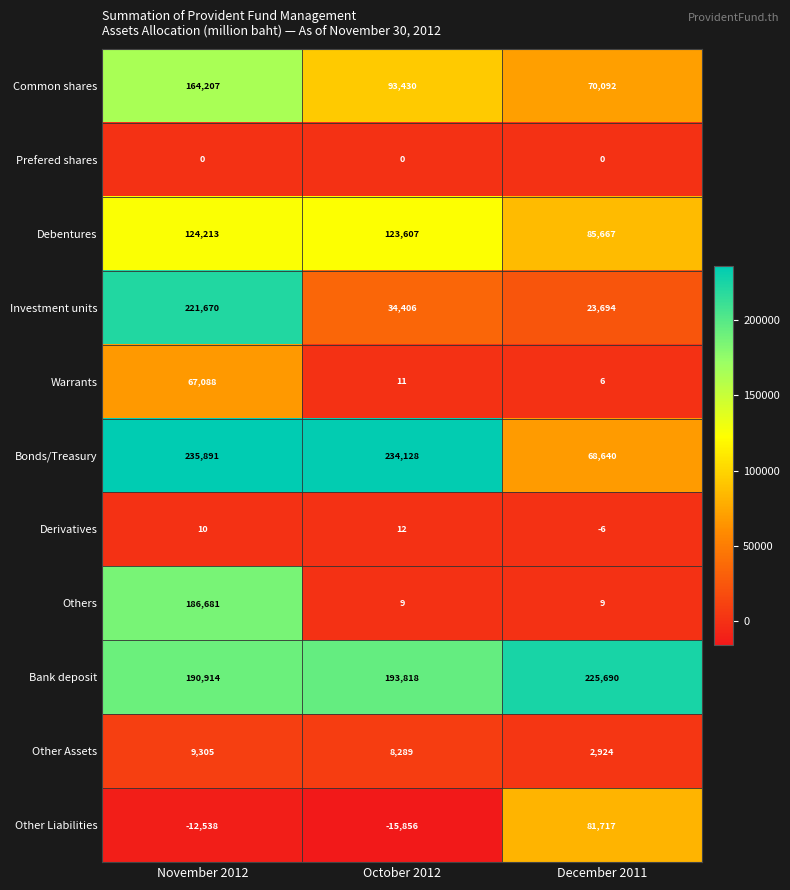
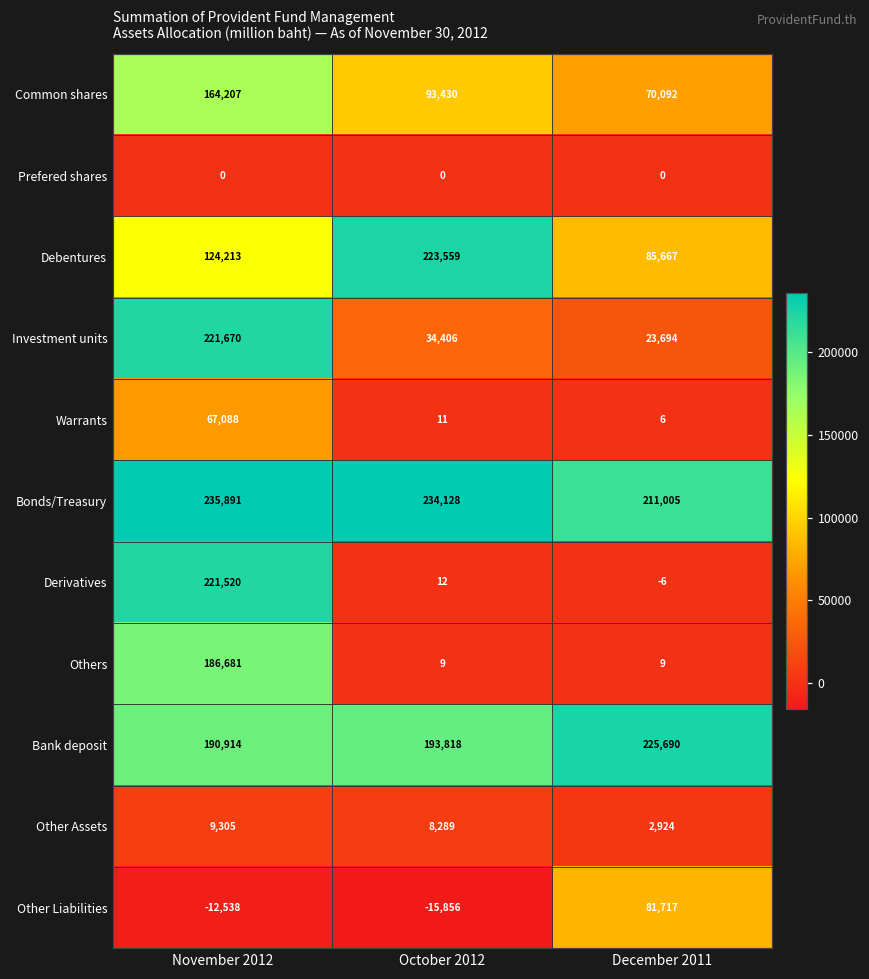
  {
    "Common shares": {
      "November 2012": "164,207",
      "October 2012": "93,430",
      "December 2011": "70,092"
    },
    "Prefered shares": {
      "November 2012": "0",
      "October 2012": "0",
      "December 2011": "0"
    },
    "Debentures": {
      "November 2012": "124,213",
-     "October 2012": "123,607",
+     "October 2012": "223,559",
      "December 2011": "85,667"
    },
    "Investment units": {
      "November 2012": "221,670",
      "October 2012": "34,406",
      "December 2011": "23,694"
    },
    "Warrants": {
      "November 2012": "67,088",
      "October 2012": "11",
      "December 2011": "6"
    },
    "Bonds/Treasury": {
      "November 2012": "235,891",
      "October 2012": "234,128",
-     "December 2011": "68,640"
+     "December 2011": "211,005"
    },
    "Derivatives": {
-     "November 2012": "10",
+     "November 2012": "221,520",
      "October 2012": "12",
      "December 2011": "-6"
    },
    "Others": {
      "November 2012": "186,681",
      "October 2012": "9",
      "December 2011": "9"
    },
    "Bank deposit": {
      "November 2012": "190,914",
      "October 2012": "193,818",
      "December 2011": "225,690"
    },
    "Other Assets": {
      "November 2012": "9,305",
      "October 2012": "8,289",
      "December 2011": "2,924"
    },
    "Other Liabilities": {
      "November 2012": "-12,538",
      "October 2012": "-15,856",
      "December 2011": "81,717"
    }
  }
